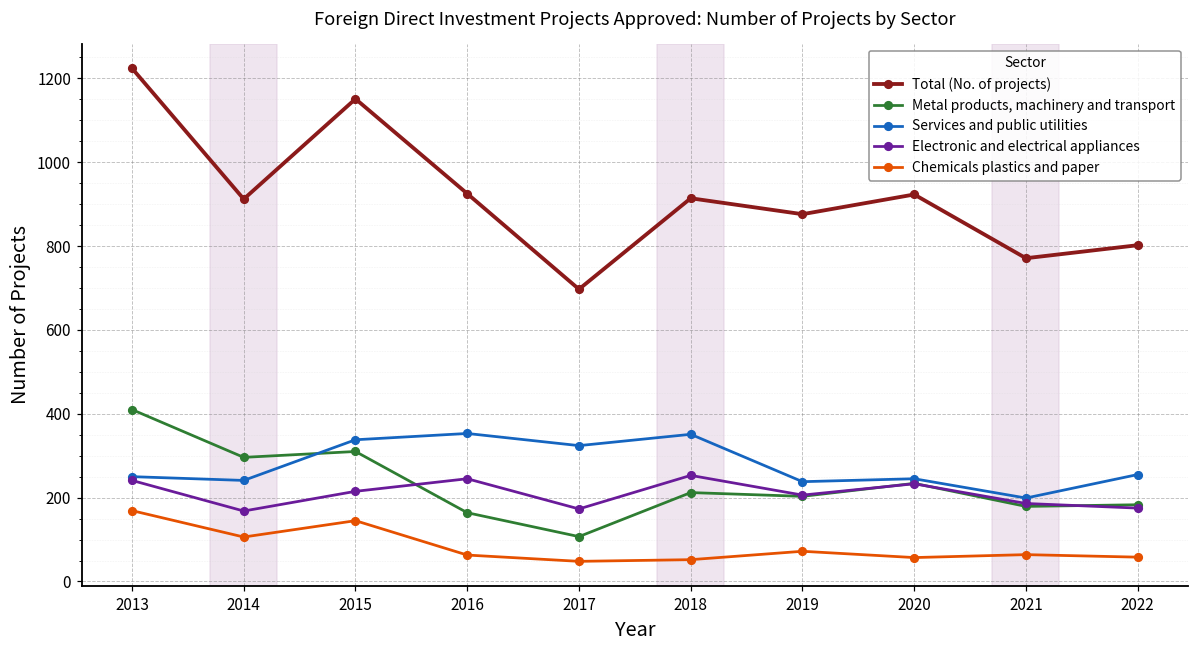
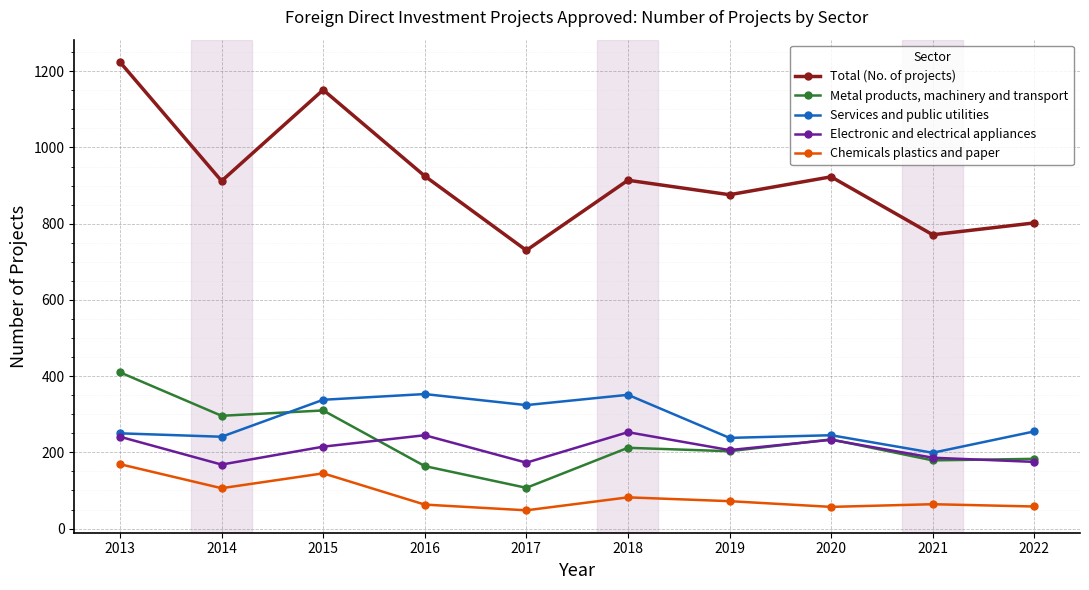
  {
    "Total (No. of projects)": {
      "2013": 1220,
      "2014": 910,
      "2015": 1150,
      "2016": 930,
-     "2017": 700,
+     "2017": 730,
      "2018": 910,
      "2019": 880,
      "2020": 920,
      "2021": 770,
      "2022": 800
    },
    "Metal products, machinery and transport": {
      "2013": 410,
      "2014": 300,
      "2015": 310,
      "2016": 160,
      "2017": 110,
      "2018": 210,
      "2021": 180,
      "2022": 180
    },
    "Services and public utilities": {
      "2013": 250,
      "2014": 240,
      "2015": 340,
      "2016": 350,
      "2017": 320,
      "2018": 350,
      "2019": 240,
      "2020": 250,
      "2021": 200,
      "2022": 260
    },
    "Electronic and electrical appliances": {
      "2013": 240,
      "2014": 170,
      "2015": 220,
      "2016": 250,
      "2017": 170,
      "2018": 250,
      "2021": 190,
      "2022": 180
    },
    "Chemicals plastics and paper": {
      "2013": 170,
      "2014": 110,
      "2015": 150,
      "2016": 60,
      "2017": 50,
-     "2018": 50,
+     "2018": 80,
      "2019": 70,
      "2020": 60,
      "2021": 60,
      "2022": 60
    }
  }
